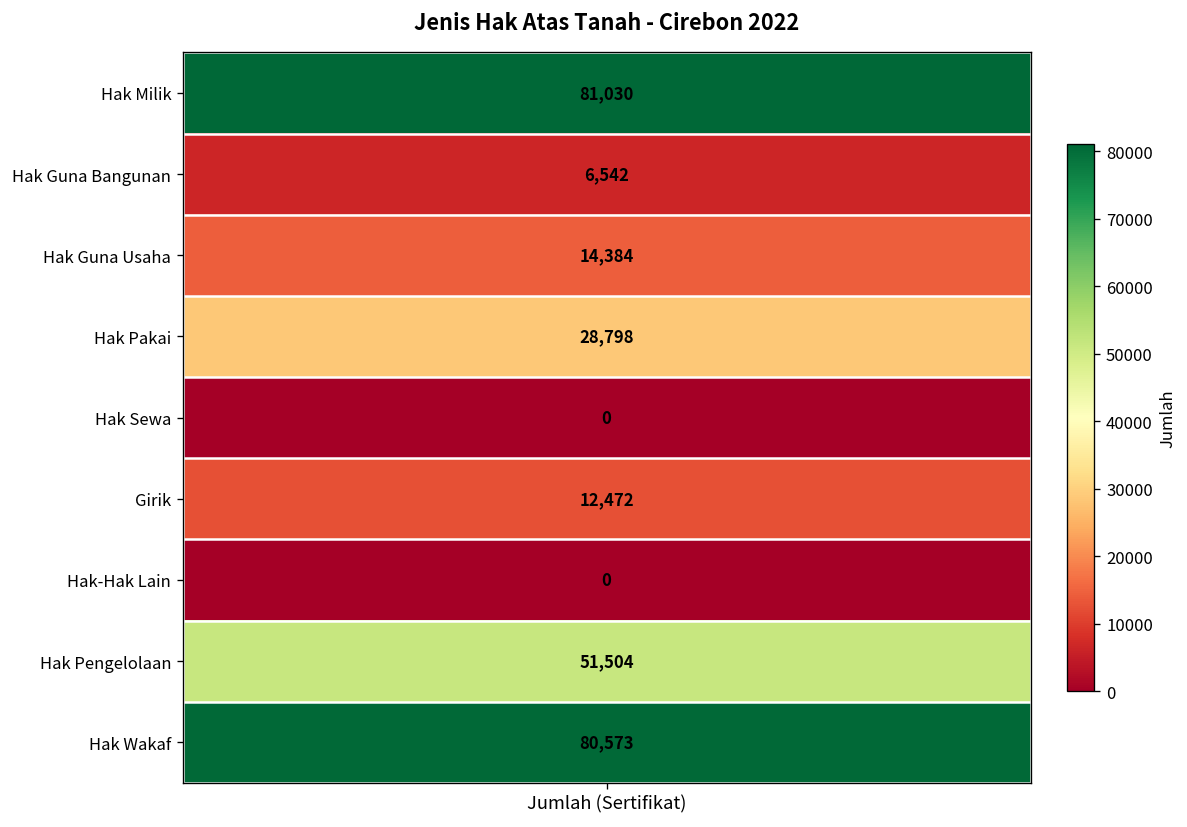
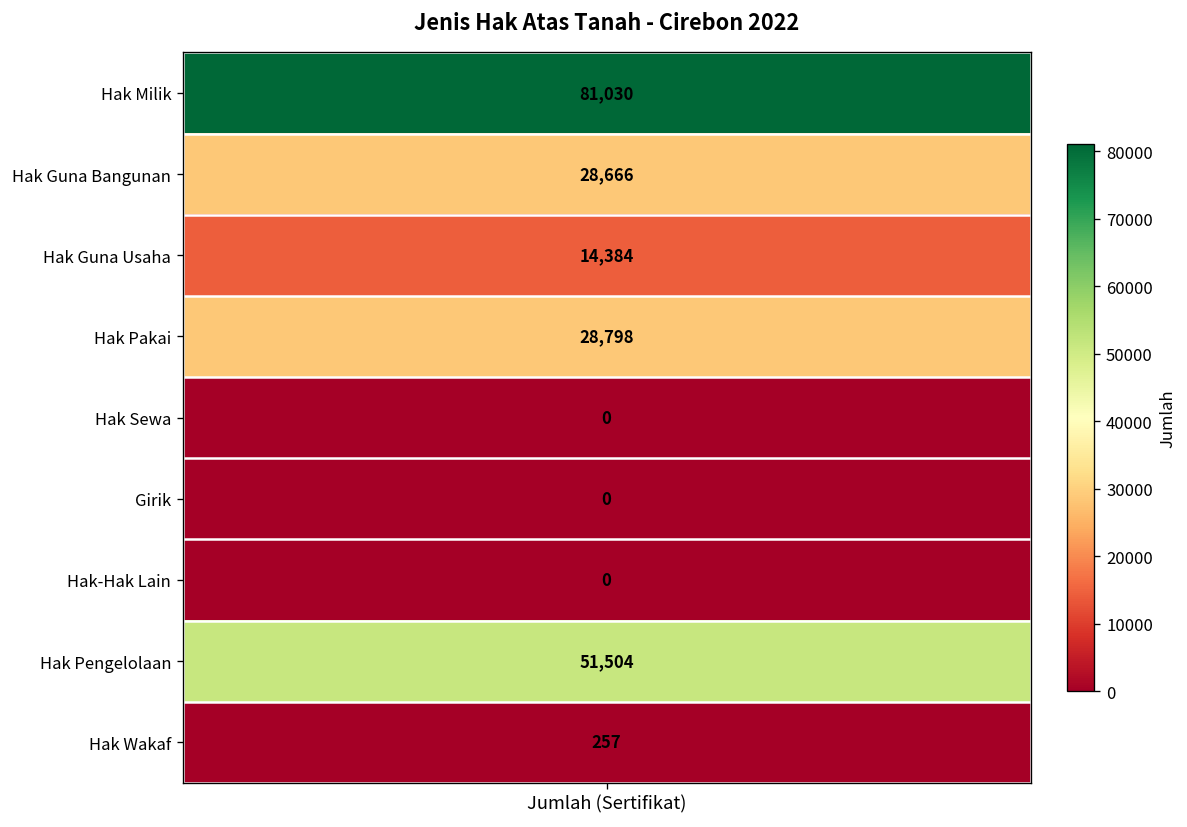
  {
    "Hak Milik": {
      "Jumlah (Sertifikat)": "81,030"
    },
    "Hak Guna Bangunan": {
-     "Jumlah (Sertifikat)": "6,542"
+     "Jumlah (Sertifikat)": "28,666"
    },
    "Hak Guna Usaha": {
      "Jumlah (Sertifikat)": "14,384"
    },
    "Hak Pakai": {
      "Jumlah (Sertifikat)": "28,798"
    },
    "Hak Sewa": {
      "Jumlah (Sertifikat)": "0"
    },
    "Girik": {
-     "Jumlah (Sertifikat)": "12,472"
+     "Jumlah (Sertifikat)": "0"
    },
    "Hak-Hak Lain": {
      "Jumlah (Sertifikat)": "0"
    },
    "Hak Pengelolaan": {
      "Jumlah (Sertifikat)": "51,504"
    },
    "Hak Wakaf": {
-     "Jumlah (Sertifikat)": "80,573"
+     "Jumlah (Sertifikat)": "257"
    }
  }
